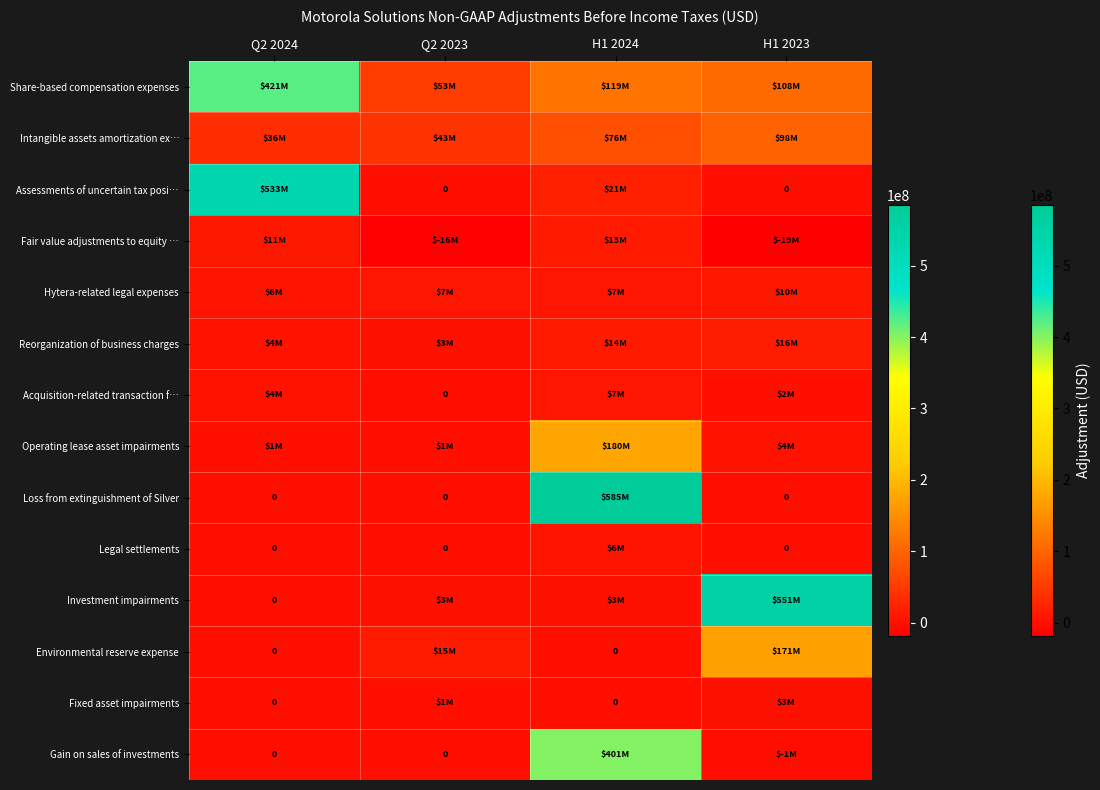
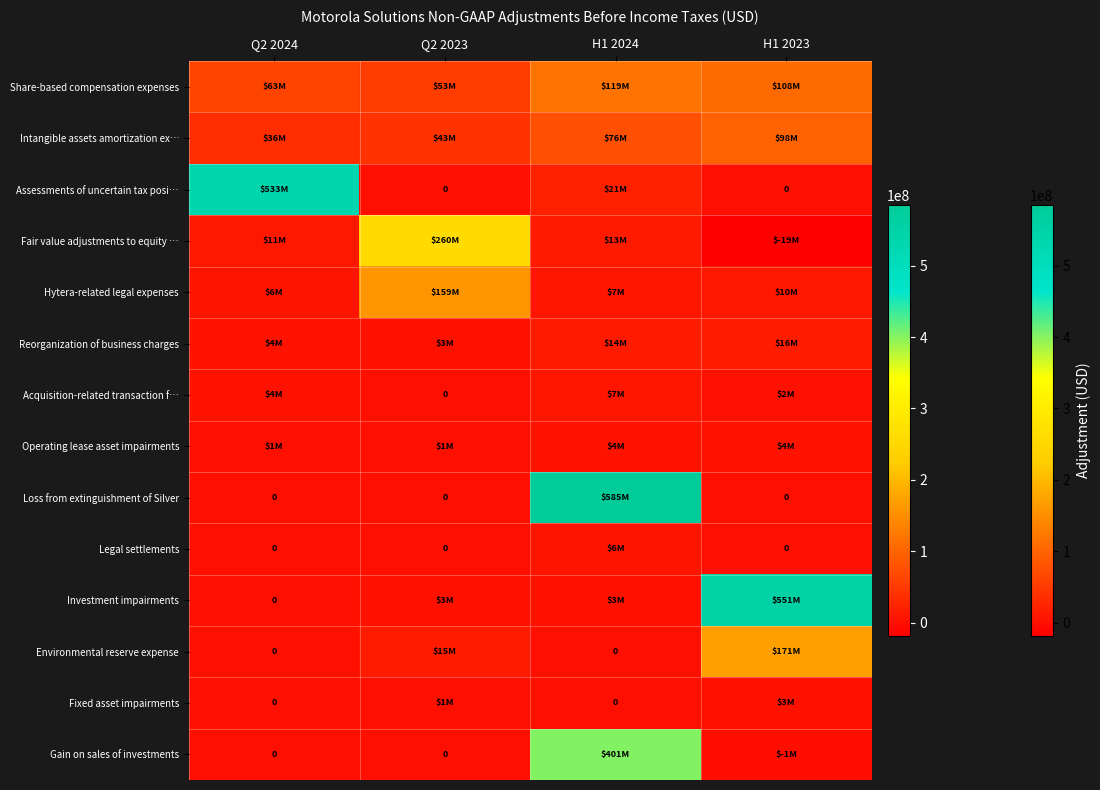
  {
    "Share-based compensation expenses": {
-     "Q2 2024": "$421M",
+     "Q2 2024": "$63M",
      "Q2 2023": "$53M",
      "H1 2024": "$119M",
      "H1 2023": "$108M"
    },
    "Intangible assets amortization ex…": {
      "Q2 2024": "$36M",
      "Q2 2023": "$43M",
      "H1 2024": "$76M",
      "H1 2023": "$98M"
    },
    "Assessments of uncertain tax posi…": {
      "Q2 2024": "$533M",
      "Q2 2023": "0",
      "H1 2024": "$21M",
      "H1 2023": "0"
    },
    "Fair value adjustments to equity …": {
      "Q2 2024": "$11M",
-     "Q2 2023": "$-16M",
+     "Q2 2023": "$260M",
      "H1 2024": "$13M",
      "H1 2023": "$-19M"
    },
    "Hytera-related legal expenses": {
      "Q2 2024": "$6M",
-     "Q2 2023": "$7M",
+     "Q2 2023": "$159M",
      "H1 2024": "$7M",
      "H1 2023": "$10M"
    },
    "Reorganization of business charges": {
      "Q2 2024": "$4M",
      "Q2 2023": "$3M",
      "H1 2024": "$14M",
      "H1 2023": "$16M"
    },
    "Acquisition-related transaction f…": {
      "Q2 2024": "$4M",
      "Q2 2023": "0",
      "H1 2024": "$7M",
      "H1 2023": "$2M"
    },
    "Operating lease asset impairments": {
      "Q2 2024": "$1M",
      "Q2 2023": "$1M",
-     "H1 2024": "$180M",
+     "H1 2024": "$4M",
      "H1 2023": "$4M"
    },
    "Loss from extinguishment of Silver": {
      "Q2 2024": "0",
      "Q2 2023": "0",
      "H1 2024": "$585M",
      "H1 2023": "0"
    },
    "Legal settlements": {
      "Q2 2024": "0",
      "Q2 2023": "0",
      "H1 2024": "$6M",
      "H1 2023": "0"
    },
    "Investment impairments": {
      "Q2 2024": "0",
      "Q2 2023": "$3M",
      "H1 2024": "$3M",
      "H1 2023": "$551M"
    },
    "Environmental reserve expense": {
      "Q2 2024": "0",
      "Q2 2023": "$15M",
      "H1 2024": "0",
      "H1 2023": "$171M"
    },
    "Fixed asset impairments": {
      "Q2 2024": "0",
      "Q2 2023": "$1M",
      "H1 2024": "0",
      "H1 2023": "$3M"
    },
    "Gain on sales of investments": {
      "Q2 2024": "0",
      "Q2 2023": "0",
      "H1 2024": "$401M",
      "H1 2023": "$-1M"
    }
  }
